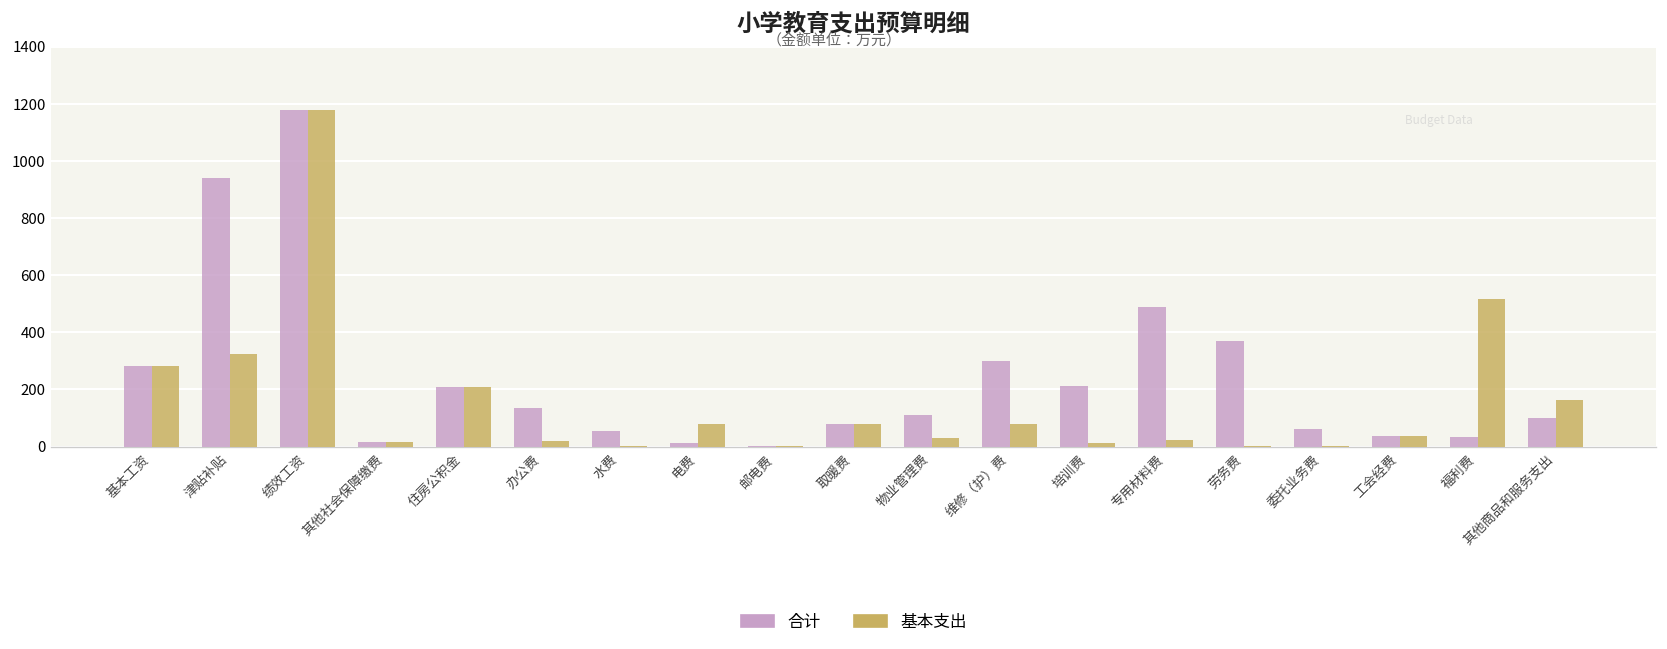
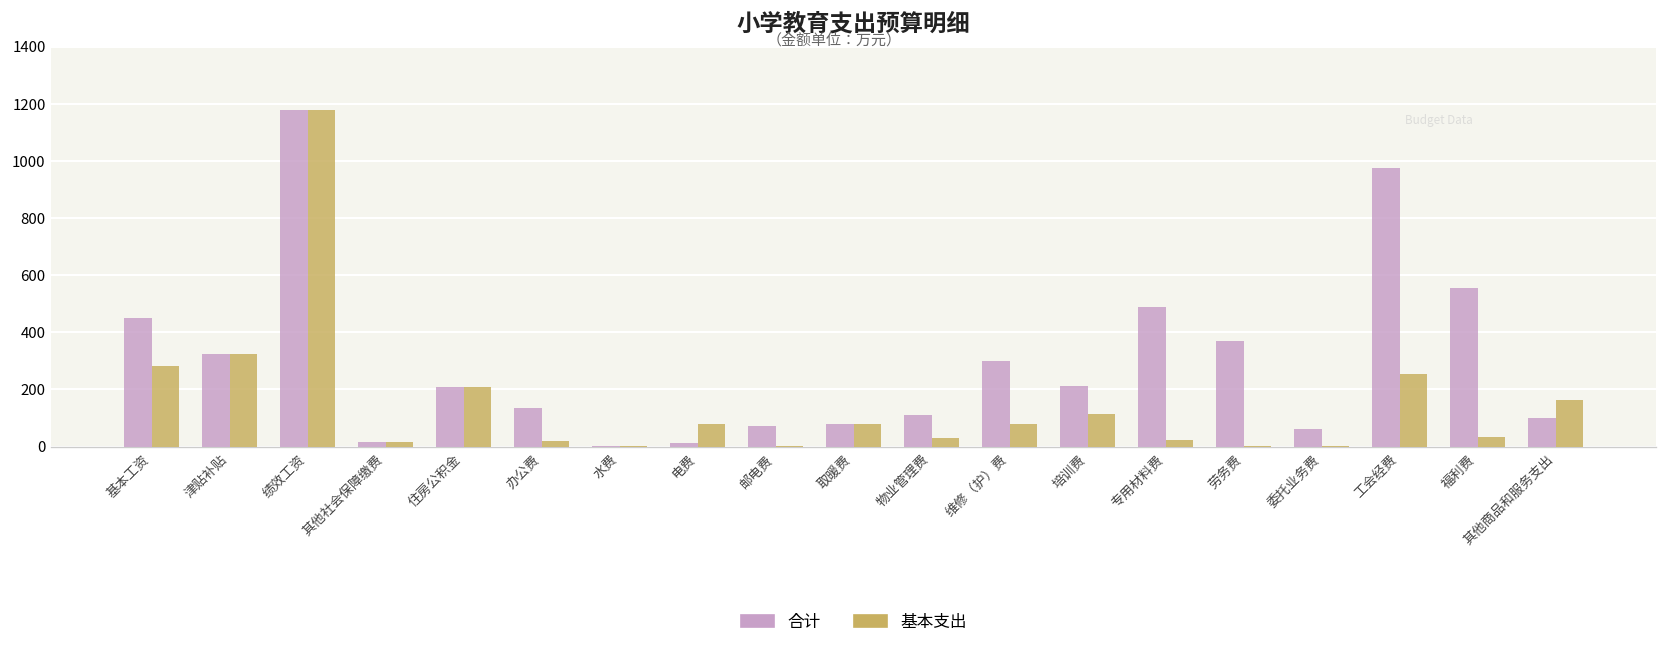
  {
    "合计": {
-     "基本工资": 280,
-     "津贴补贴": 940,
+     "基本工资": 450,
+     "津贴补贴": 320,
      "绩效工资": 1180,
      "其他社会保障缴费": 20,
      "住房公积金": 210,
      "办公费": 130,
-     "水费": 60,
+     "水费": 0,
      "电费": 10,
-     "邮电费": 0,
+     "邮电费": 70,
      "取暖费": 80,
      "物业管理费": 110,
      "维修（护）费": 300,
      "培训费": 210,
      "专用材料费": 490,
      "劳务费": 370,
      "委托业务费": 60,
-     "工会经费": 40,
-     "福利费": 30,
+     "工会经费": 980,
+     "福利费": 550,
      "其他商品和服务支出": 100
    },
    "基本支出": {
      "基本工资": 280,
      "津贴补贴": 320,
      "绩效工资": 1180,
      "其他社会保障缴费": 20,
      "住房公积金": 210,
      "办公费": 20,
      "电费": 80,
      "取暖费": 80,
      "物业管理费": 30,
      "维修（护）费": 80,
-     "培训费": 10,
+     "培训费": 110,
      "专用材料费": 20,
-     "工会经费": 40,
-     "福利费": 520,
+     "工会经费": 250,
+     "福利费": 30,
      "其他商品和服务支出": 160
    }
  }
